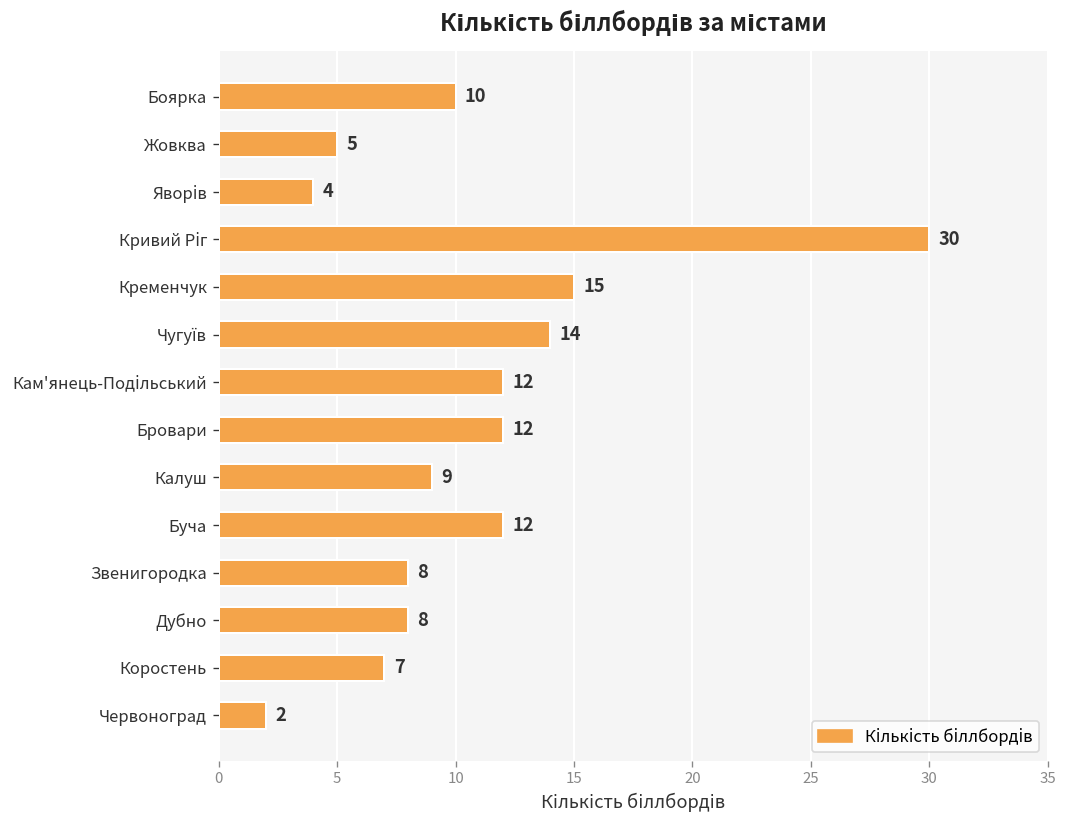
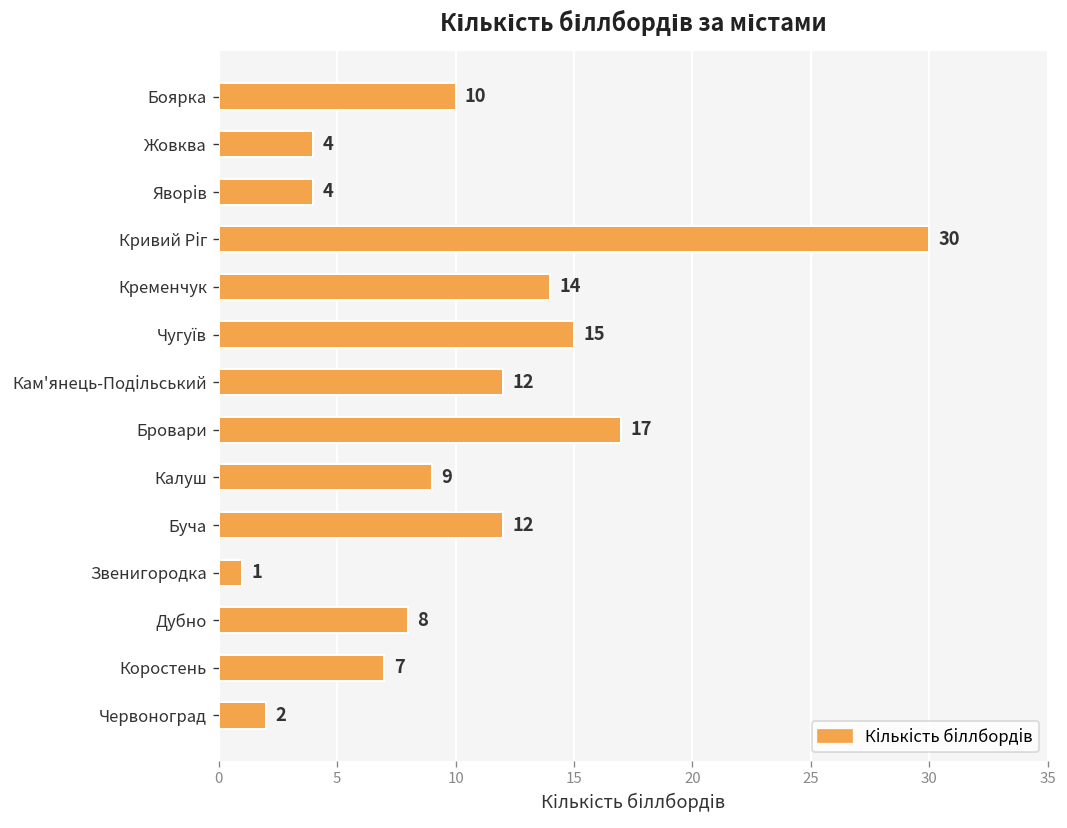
  {
    "Боярка": 10,
-   "Жовква": 5,
+   "Жовква": 4,
    "Яворів": 4,
    "Кривий Ріг": 30,
-   "Кременчук": 15,
-   "Чугуїв": 14,
+   "Кременчук": 14,
+   "Чугуїв": 15,
    "Кам'янець-Подільський": 12,
-   "Бровари": 12,
+   "Бровари": 17,
    "Калуш": 9,
    "Буча": 12,
-   "Звенигородка": 8,
+   "Звенигородка": 1,
    "Дубно": 8,
    "Коростень": 7,
    "Червоноград": 2
  }
